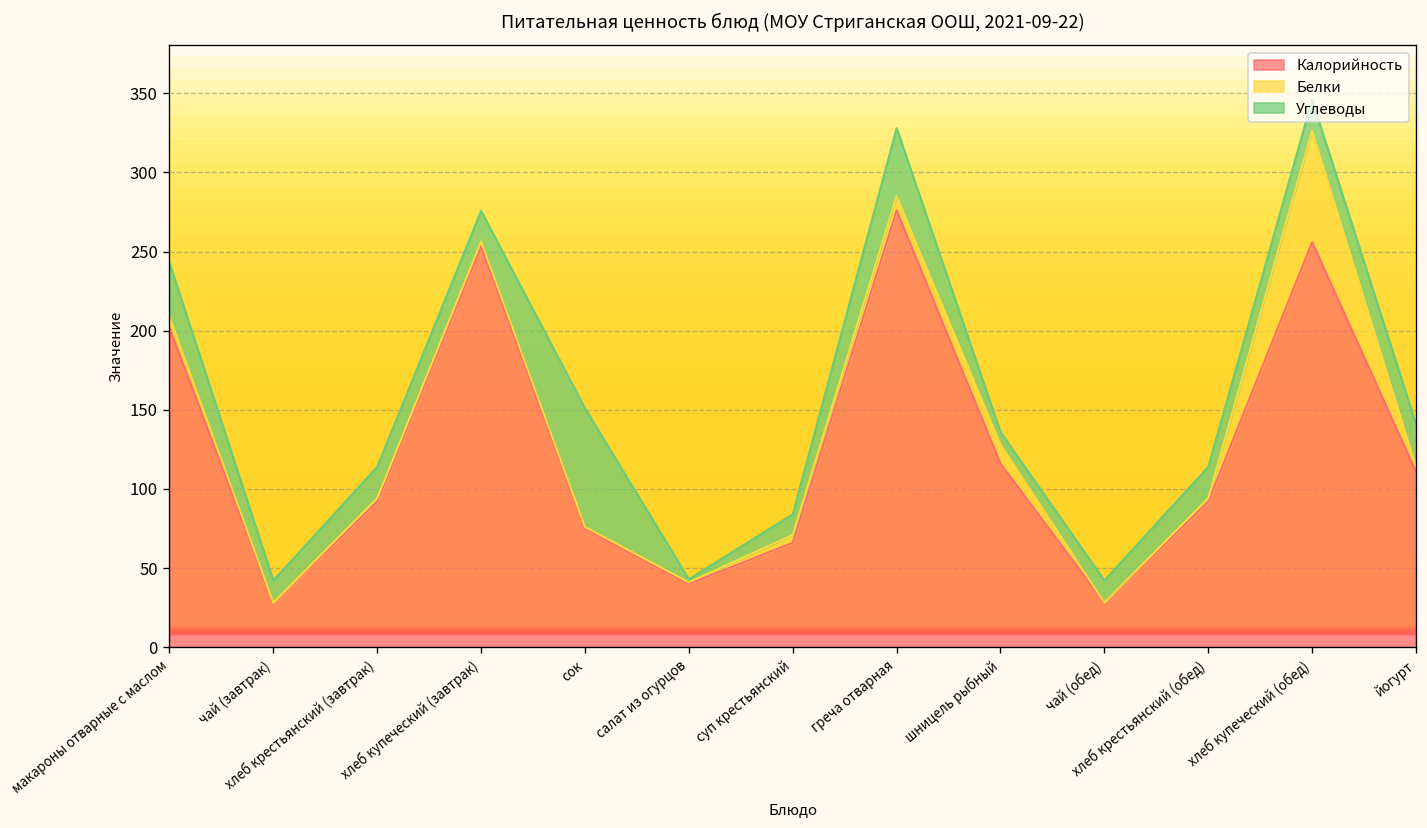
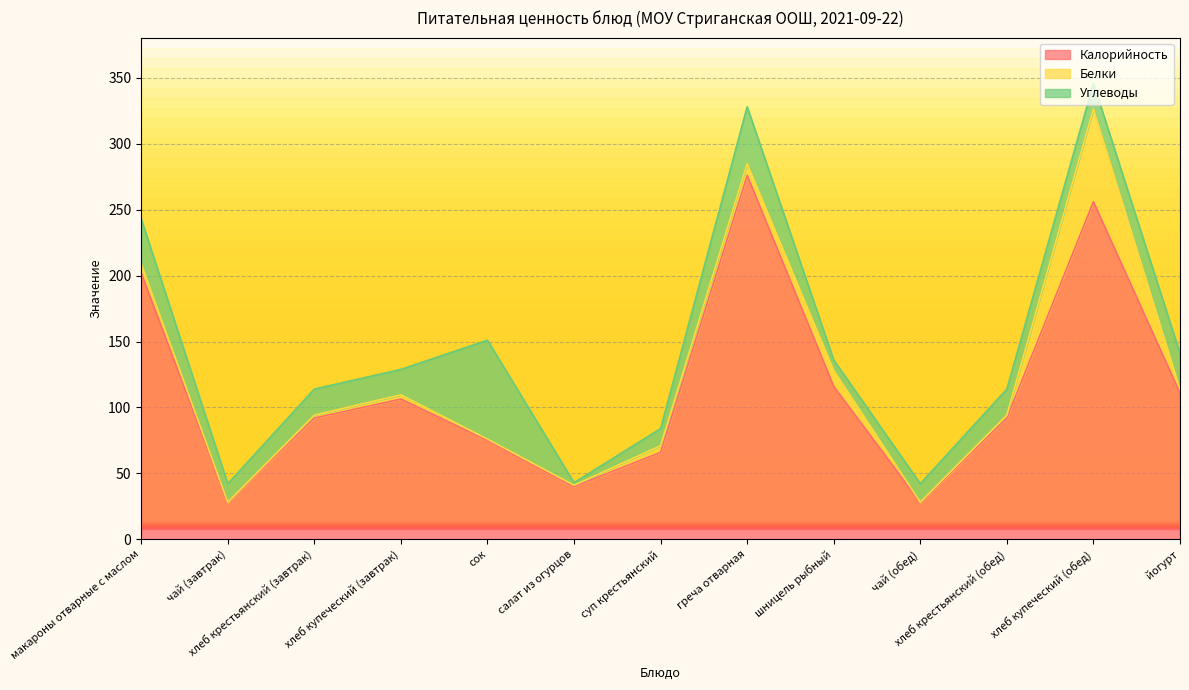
  {
    "Калорийность": {
      "макароны отварные с маслом": 202,
      "хлеб крестьянский (завтрак)": 92,
-     "хлеб купеческий (завтрак)": 253,
+     "хлеб купеческий (завтрак)": 106,
      "суп крестьянский": 66,
      "греча отварная": 276,
      "шницель рыбный": 116,
      "хлеб крестьянский (обед)": 92,
      "хлеб купеческий (обед)": 256,
      "йогурт": 111
    },
    "Белки": {
      "макароны отварные с маслом": 7,
      "хлеб крестьянский (завтрак)": 2,
      "хлеб купеческий (завтрак)": 3,
      "суп крестьянский": 5,
      "греча отварная": 9,
      "шницель рыбный": 12,
      "хлеб крестьянский (обед)": 2,
      "хлеб купеческий (обед)": 71,
      "йогурт": 3
    },
    "Углеводы": {
      "макароны отварные с маслом": 34,
      "чай (завтрак)": 14,
      "хлеб крестьянский (завтрак)": 20,
      "хлеб купеческий (завтрак)": 19,
      "сок": 75,
      "салат из огурцов": 2,
      "суп крестьянский": 13,
      "греча отварная": 43,
      "шницель рыбный": 8,
      "чай (обед)": 14,
      "хлеб крестьянский (обед)": 20,
      "йогурт": 27
    }
  }
